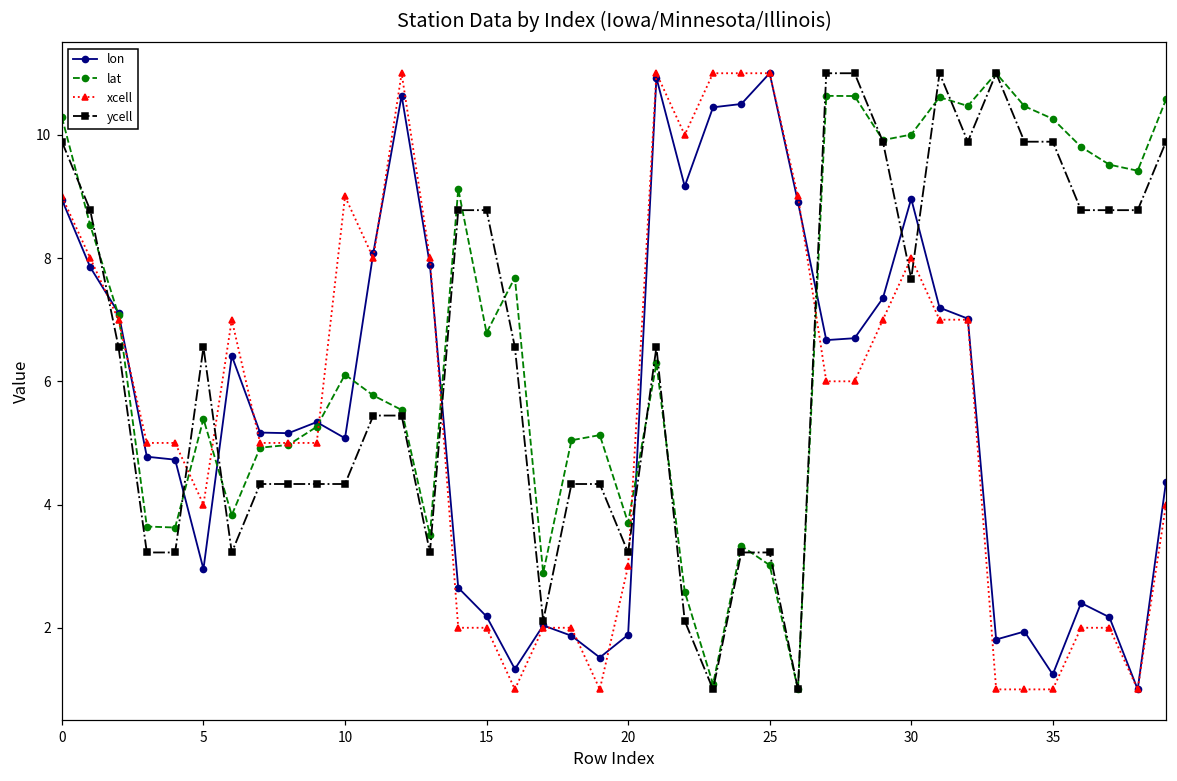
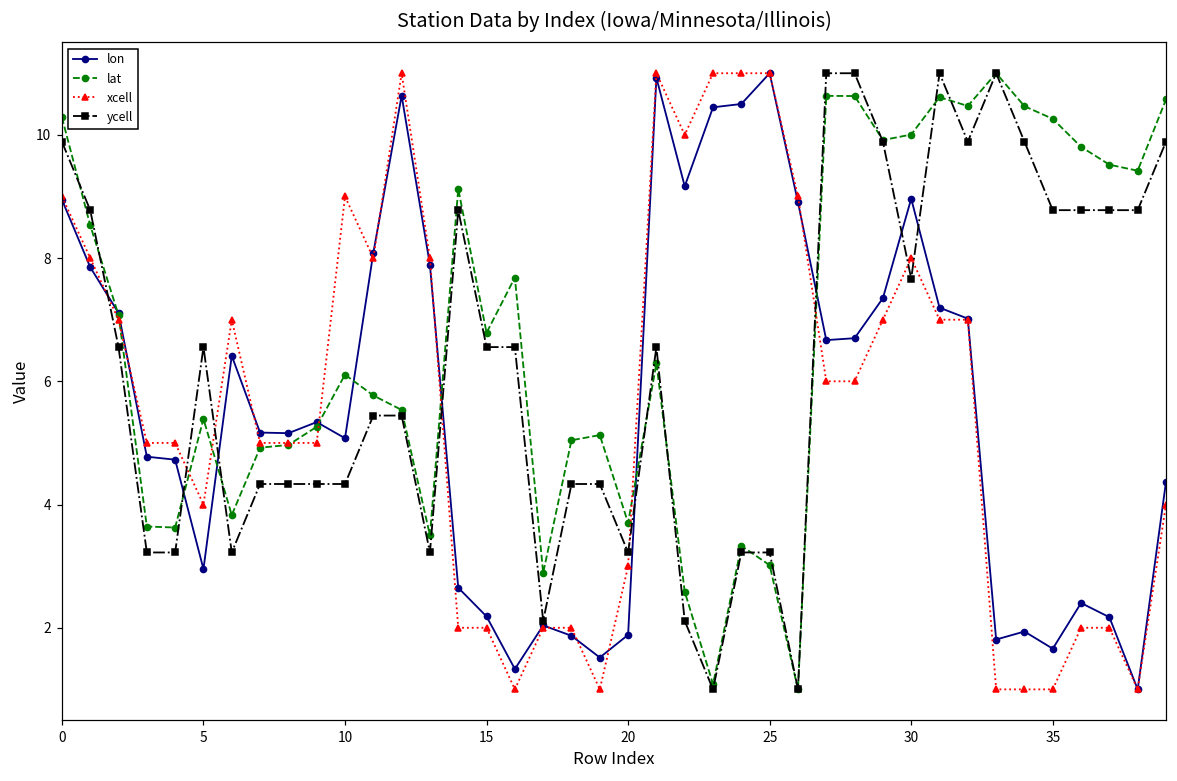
  {
    "lon": {
      "0": 8.9,
      "5": 3.0,
      "10": 5.1,
      "15": 2.2,
      "20": 1.9,
      "30": 9.0,
-     "35": 1.2
+     "35": 1.7
    },
    "lat": {
      "0": 10.3,
      "5": 5.4,
      "10": 6.1,
      "15": 6.8,
      "20": 3.7,
      "25": 3.0,
      "30": 10.0,
      "35": 10.3
    },
    "xcell": {
      "0": 9.0,
      "5": 4.0,
      "10": 9.0,
      "15": 2.0,
      "20": 3.0,
      "30": 8.0,
      "35": 1.0
    },
    "ycell": {
      "0": 9.9,
      "5": 6.6,
      "10": 4.3,
-     "15": 8.8,
+     "15": 6.6,
      "20": 3.2,
      "25": 3.2,
      "30": 7.7,
-     "35": 9.9
+     "35": 8.8
    }
  }
